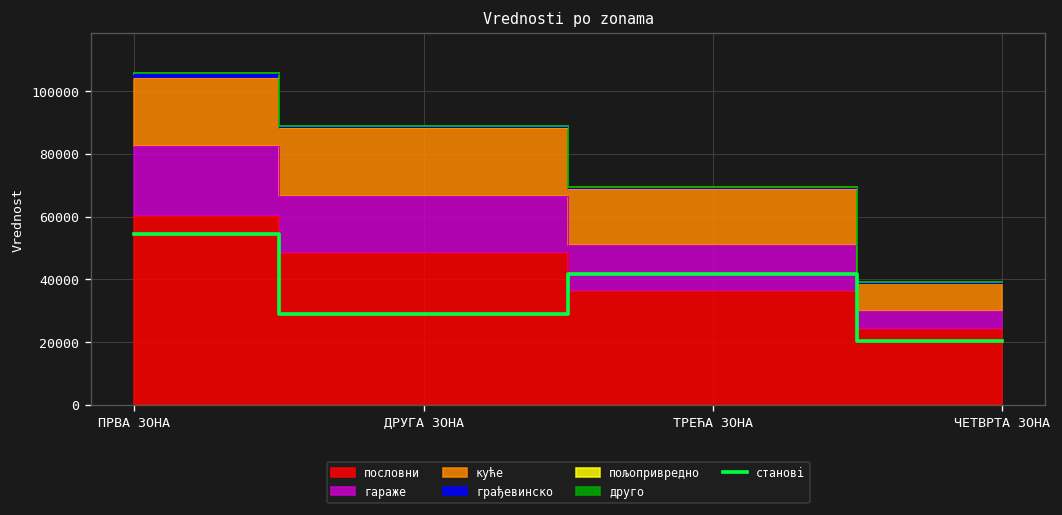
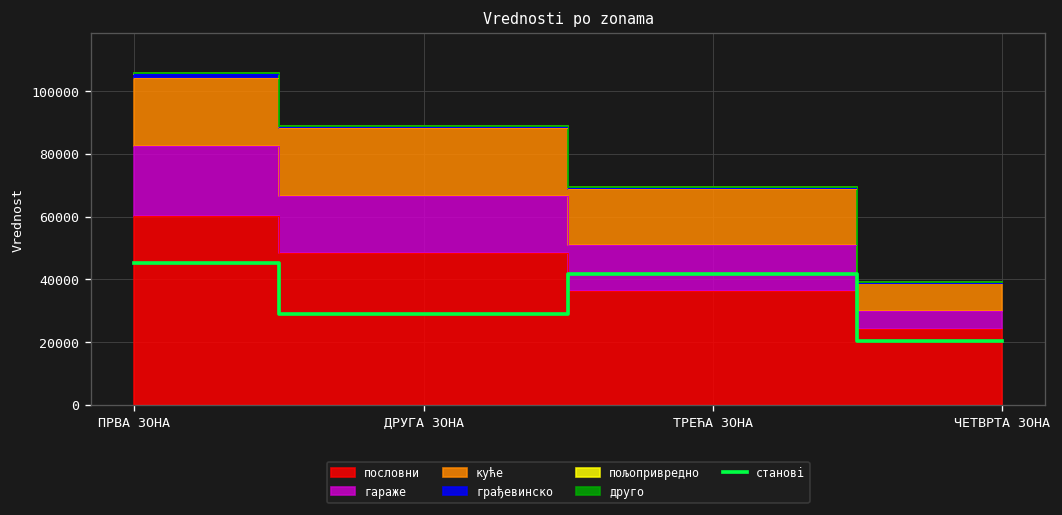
  {
    "становi": {
-     "ПРВА ЗОНА": 55000,
+     "ПРВА ЗОНА": 45000,
      "ДРУГА ЗОНА": 29000,
      "ТРЕЋА ЗОНА": 42000,
      "ЧЕТВРТА ЗОНА": 20000
    }
  }
